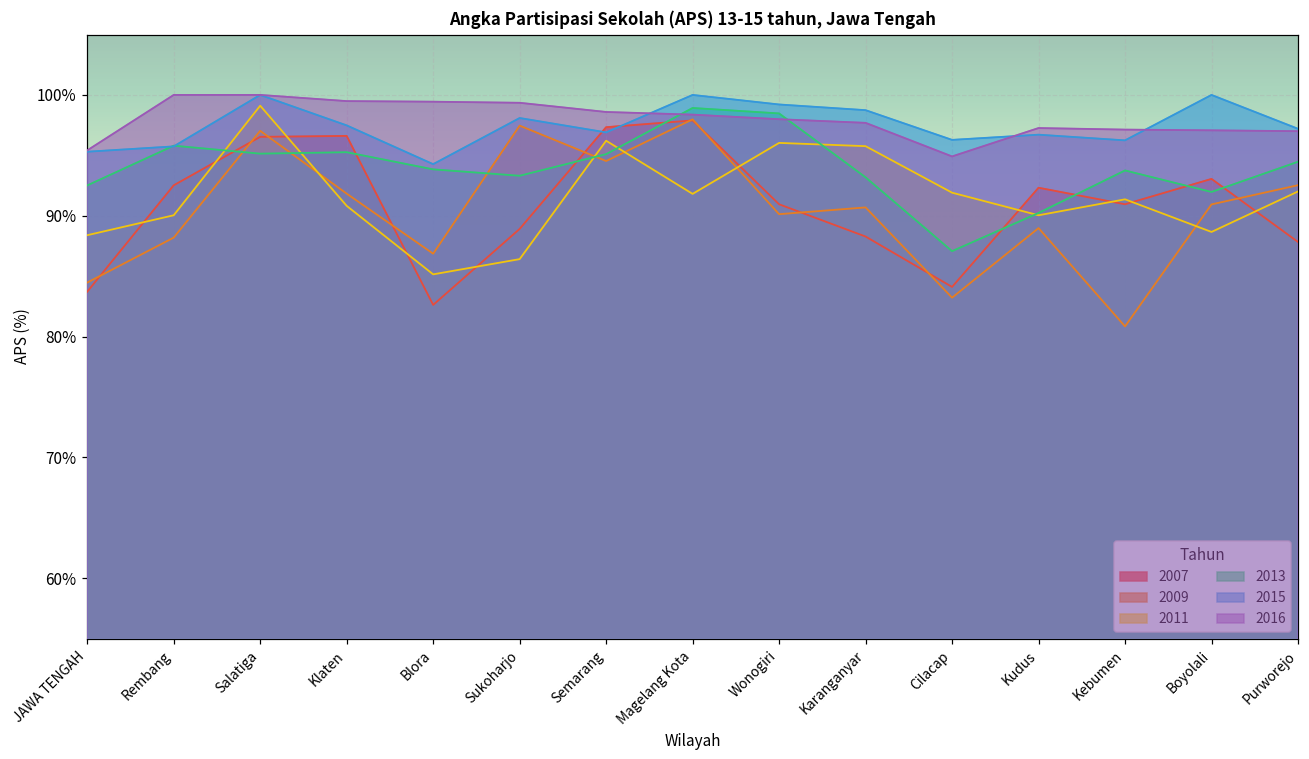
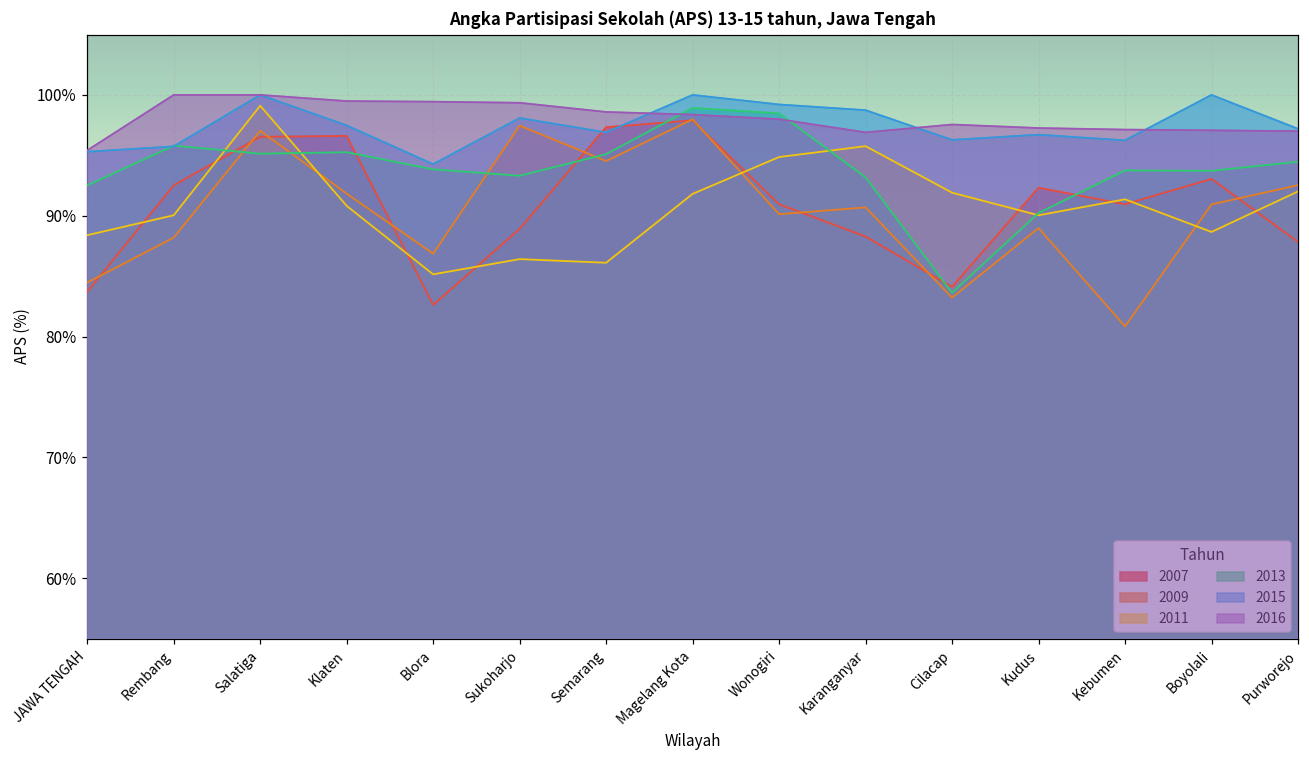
  {
    "2011": {
      "JAWA TENGAH": "88.4%",
      "Rembang": "90.0%",
      "Salatiga": "99.1%",
      "Klaten": "90.8%",
      "Blora": "85.2%",
      "Sukoharjo": "86.4%",
-     "Semarang": "96.2%",
+     "Semarang": "86.1%",
      "Magelang Kota": "91.8%",
-     "Wonogiri": "96.0%",
+     "Wonogiri": "94.9%",
      "Karanganyar": "95.8%",
      "Cilacap": "91.9%",
      "Kebumen": "91.4%",
      "Boyolali": "88.7%",
      "Purworejo": "92.0%"
    },
    "2013": {
      "JAWA TENGAH": "92.5%",
      "Salatiga": "95.1%",
      "Klaten": "95.3%",
      "Blora": "93.8%",
      "Sukoharjo": "93.3%",
      "Semarang": "95.1%",
      "Magelang Kota": "98.9%",
      "Wonogiri": "98.5%",
      "Karanganyar": "93.2%",
-     "Cilacap": "87.1%",
+     "Cilacap": "83.6%",
      "Kebumen": "93.8%",
-     "Boyolali": "92.0%",
+     "Boyolali": "93.7%",
      "Purworejo": "94.5%"
    },
    "2015": {
      "Klaten": "97.5%",
      "Blora": "94.3%",
      "Sukoharjo": "98.1%",
      "Semarang": "96.9%",
      "Magelang Kota": "100.0%",
      "Wonogiri": "99.2%",
      "Karanganyar": "98.7%",
      "Cilacap": "96.3%",
      "Kudus": "96.7%",
      "Kebumen": "96.2%",
      "Boyolali": "100.0%"
    },
    "2016": {
      "Rembang": "100.0%",
      "Klaten": "99.5%",
      "Blora": "99.4%",
      "Sukoharjo": "99.4%",
      "Semarang": "98.6%",
      "Magelang Kota": "98.4%",
      "Wonogiri": "98.0%",
-     "Karanganyar": "97.7%",
-     "Cilacap": "94.9%",
+     "Karanganyar": "96.9%",
+     "Cilacap": "97.6%",
      "Kudus": "97.3%",
      "Kebumen": "97.1%",
      "Boyolali": "97.1%"
    }
  }
